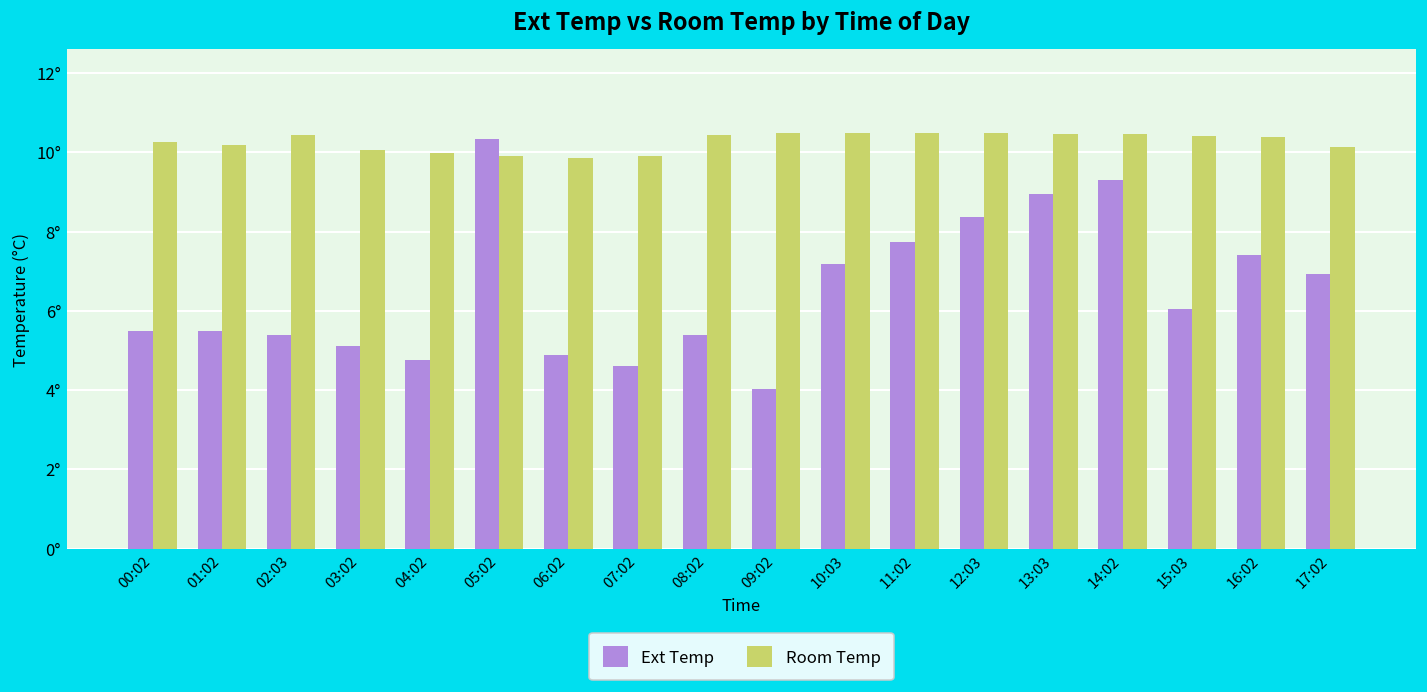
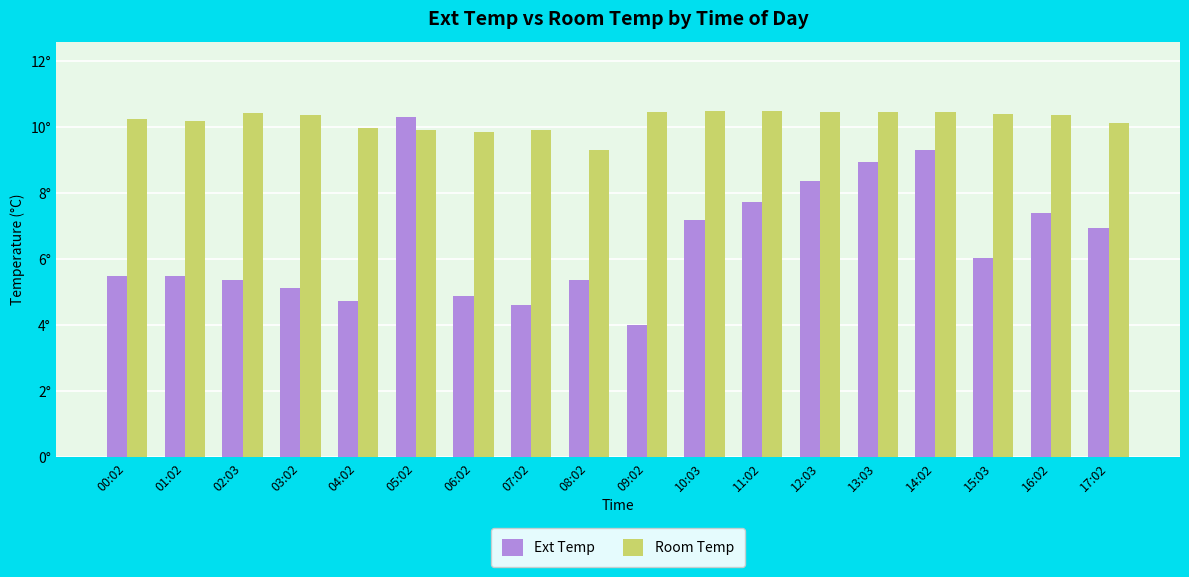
  {
    "Ext Temp": {
      "00:02": "5.5°",
      "01:02": "5.5°",
      "02:03": "5.4°",
      "03:02": "5.1°",
      "04:02": "4.8°",
      "05:02": "10.3°",
      "06:02": "4.9°",
      "07:02": "4.6°",
      "08:02": "5.4°",
      "09:02": "4.0°",
      "10:03": "7.2°",
      "11:02": "7.8°",
      "12:03": "8.4°",
      "13:03": "8.9°",
      "14:02": "9.3°",
      "15:03": "6.0°",
      "16:02": "7.4°",
      "17:02": "6.9°"
    },
    "Room Temp": {
      "00:02": "10.3°",
      "01:02": "10.2°",
      "02:03": "10.4°",
-     "03:02": "10.1°",
+     "03:02": "10.4°",
      "04:02": "10.0°",
      "05:02": "9.9°",
      "06:02": "9.9°",
      "07:02": "9.9°",
-     "08:02": "10.4°",
+     "08:02": "9.3°",
      "09:02": "10.5°",
      "10:03": "10.5°",
      "11:02": "10.5°",
      "12:03": "10.5°",
      "13:03": "10.5°",
      "14:02": "10.5°",
      "15:03": "10.4°",
      "16:02": "10.4°",
      "17:02": "10.1°"
    }
  }
